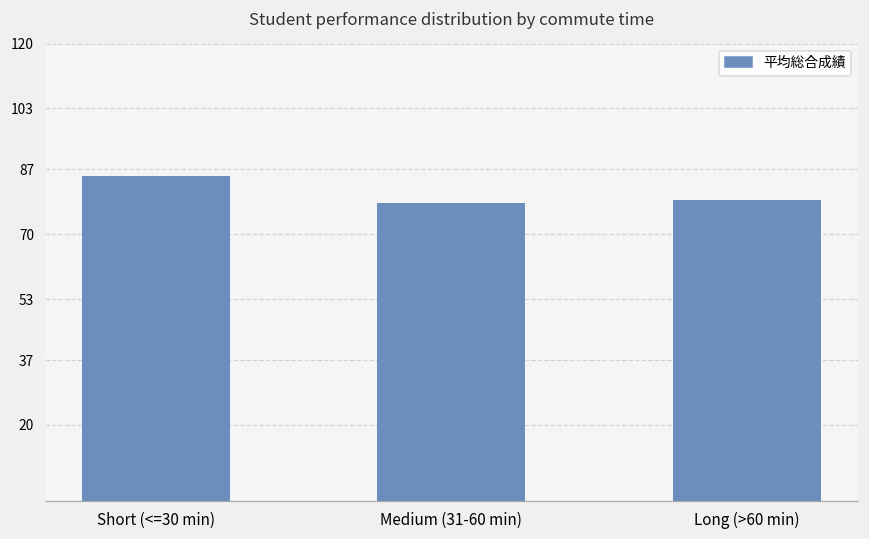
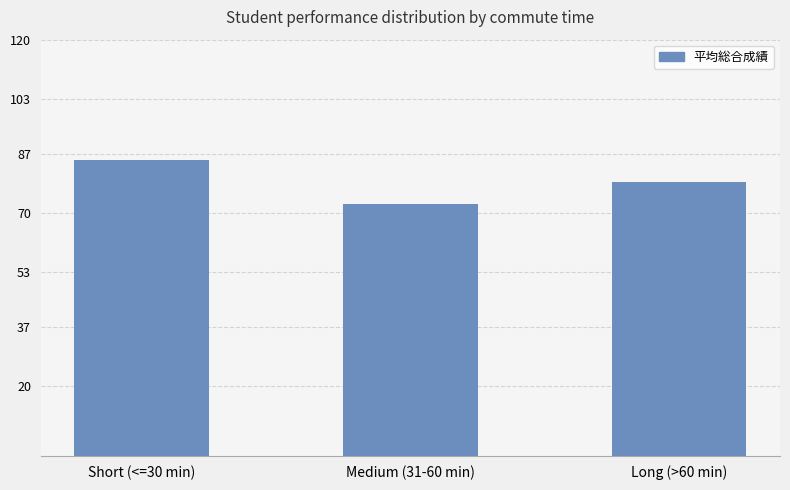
  {
    "Short (<=30 min)": 85,
-   "Medium (31-60 min)": 78,
+   "Medium (31-60 min)": 73,
    "Long (>60 min)": 79
  }
